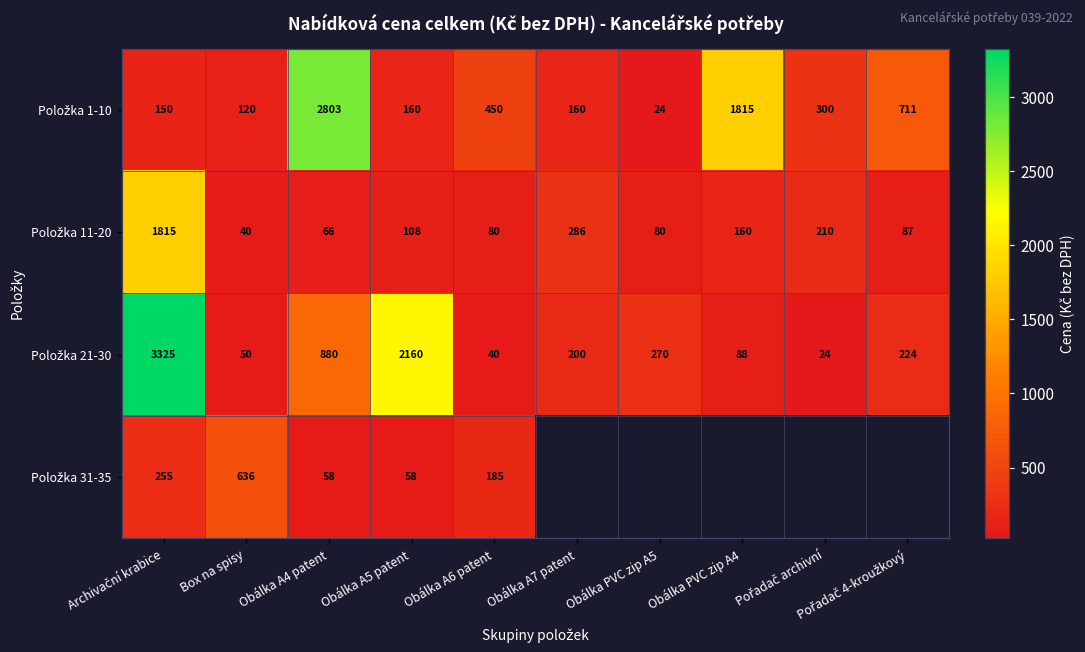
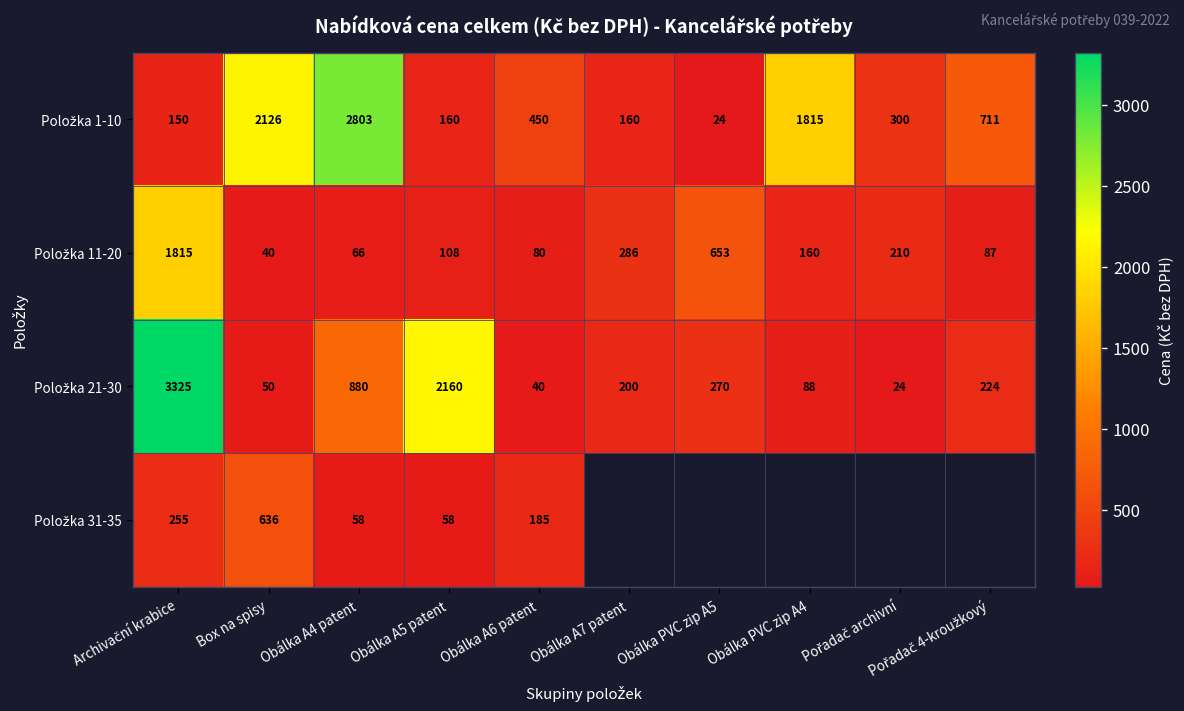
  {
    "Položka 1-10": {
      "Archivační krabice": 150,
-     "Box na spisy": 120,
+     "Box na spisy": 2126,
      "Obálka A4 patent": 2803,
      "Obálka A5 patent": 160,
      "Obálka A6 patent": 450,
      "Obálka A7 patent": 160,
      "Obálka PVC zip A5": 24,
      "Obálka PVC zip A4": 1815,
      "Pořadač archivní": 300,
      "Pořadač 4-kroužkový": 711
    },
    "Položka 11-20": {
      "Archivační krabice": 1815,
      "Box na spisy": 40,
      "Obálka A4 patent": 66,
      "Obálka A5 patent": 108,
      "Obálka A6 patent": 80,
      "Obálka A7 patent": 286,
-     "Obálka PVC zip A5": 80,
+     "Obálka PVC zip A5": 653,
      "Obálka PVC zip A4": 160,
      "Pořadač archivní": 210,
      "Pořadač 4-kroužkový": 87
    },
    "Položka 21-30": {
      "Archivační krabice": 3325,
      "Box na spisy": 50,
      "Obálka A4 patent": 880,
      "Obálka A5 patent": 2160,
      "Obálka A6 patent": 40,
      "Obálka A7 patent": 200,
      "Obálka PVC zip A5": 270,
      "Obálka PVC zip A4": 88,
      "Pořadač archivní": 24,
      "Pořadač 4-kroužkový": 224
    },
    "Položka 31-35": {
      "Archivační krabice": 255,
      "Box na spisy": 636,
      "Obálka A4 patent": 58,
      "Obálka A5 patent": 58,
      "Obálka A6 patent": 185
    }
  }
